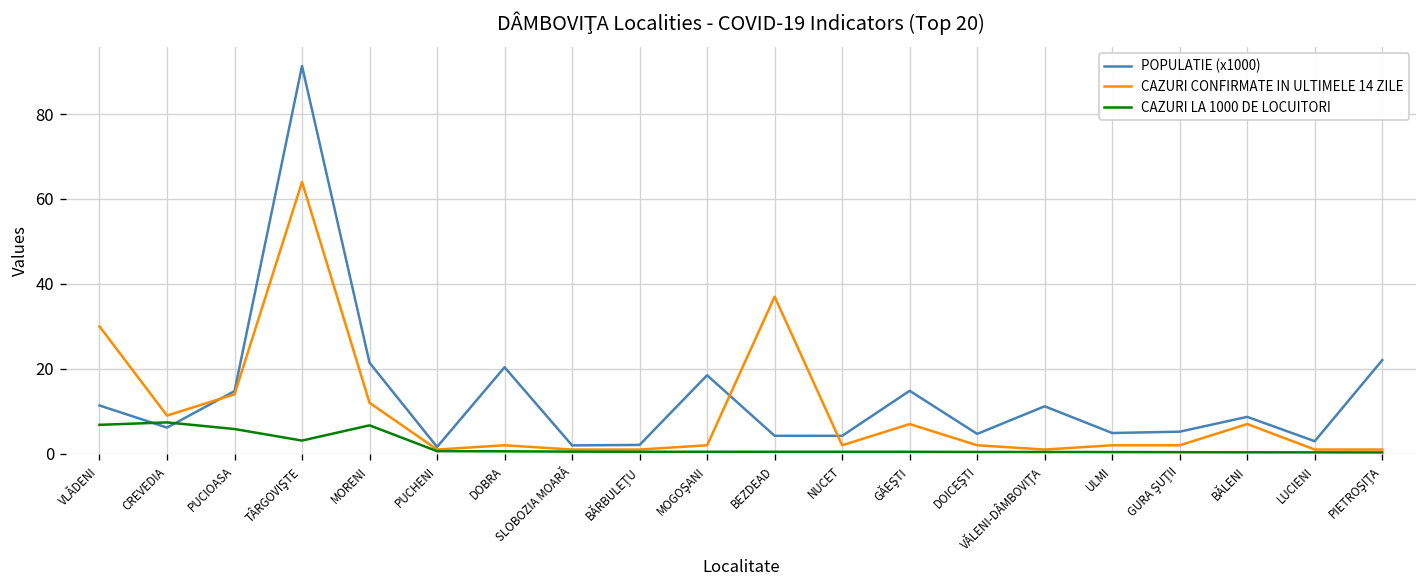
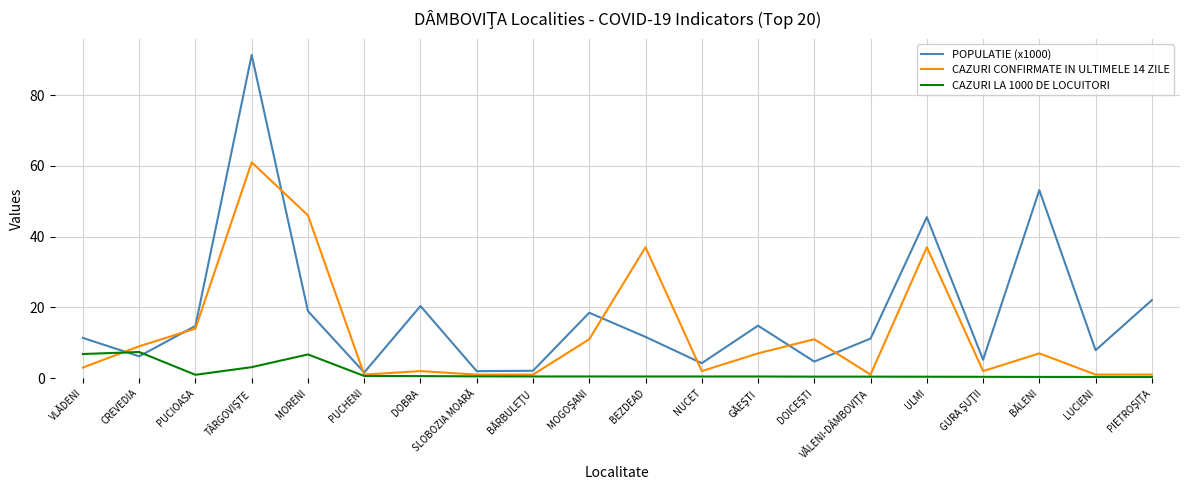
  {
    "POPULATIE (x1000)": {
      "VLĂDENI": 11,
      "CREVEDIA": 6,
      "PUCIOASA": 15,
      "TÂRGOVIŞTE": 91,
-     "MORENI": 21,
+     "MORENI": 19,
      "DOBRA": 20,
      "SLOBOZIA MOARĂ": 2,
      "BĂRBULEŢU": 2,
      "MOGOŞANI": 18,
-     "BEZDEAD": 4,
+     "BEZDEAD": 12,
      "NUCET": 4,
      "GĂEŞTI": 15,
      "DOICEŞTI": 5,
      "VĂLENI-DÂMBOVIŢA": 11,
-     "ULMI": 5,
+     "ULMI": 45,
      "GURA ŞUŢII": 5,
-     "BĂLENI": 9,
-     "LUCIENI": 3,
+     "BĂLENI": 53,
+     "LUCIENI": 8,
      "PIETROŞIŢA": 22
    },
    "CAZURI CONFIRMATE IN ULTIMELE 14 ZILE": {
-     "VLĂDENI": 30,
+     "VLĂDENI": 3,
      "CREVEDIA": 9,
      "PUCIOASA": 14,
-     "TÂRGOVIŞTE": 64,
-     "MORENI": 12,
+     "TÂRGOVIŞTE": 61,
+     "MORENI": 46,
      "DOBRA": 2,
-     "MOGOŞANI": 2,
+     "MOGOŞANI": 11,
      "BEZDEAD": 37,
      "NUCET": 2,
      "GĂEŞTI": 7,
-     "DOICEŞTI": 2,
-     "ULMI": 2,
+     "DOICEŞTI": 11,
+     "ULMI": 37,
      "GURA ŞUŢII": 2,
      "BĂLENI": 7
    },
    "CAZURI LA 1000 DE LOCUITORI": {
      "VLĂDENI": 7,
      "CREVEDIA": 7,
-     "PUCIOASA": 6,
+     "PUCIOASA": 1,
      "TÂRGOVIŞTE": 3,
      "MORENI": 7,
      "DOBRA": 1,
      "MOGOŞANI": 0,
      "BEZDEAD": 0,
      "NUCET": 0,
      "GĂEŞTI": 0,
      "DOICEŞTI": 0,
      "ULMI": 0,
      "GURA ŞUŢII": 0,
      "BĂLENI": 0
    }
  }
